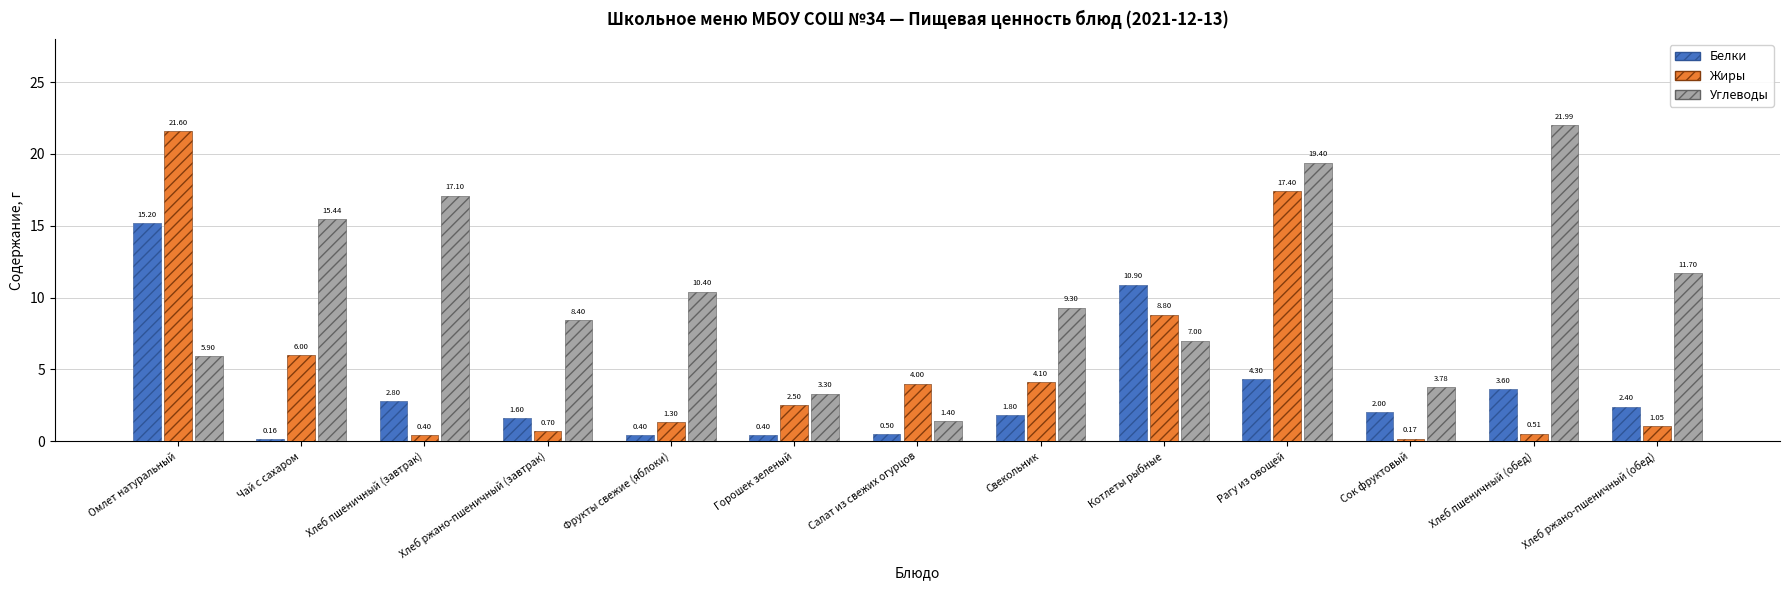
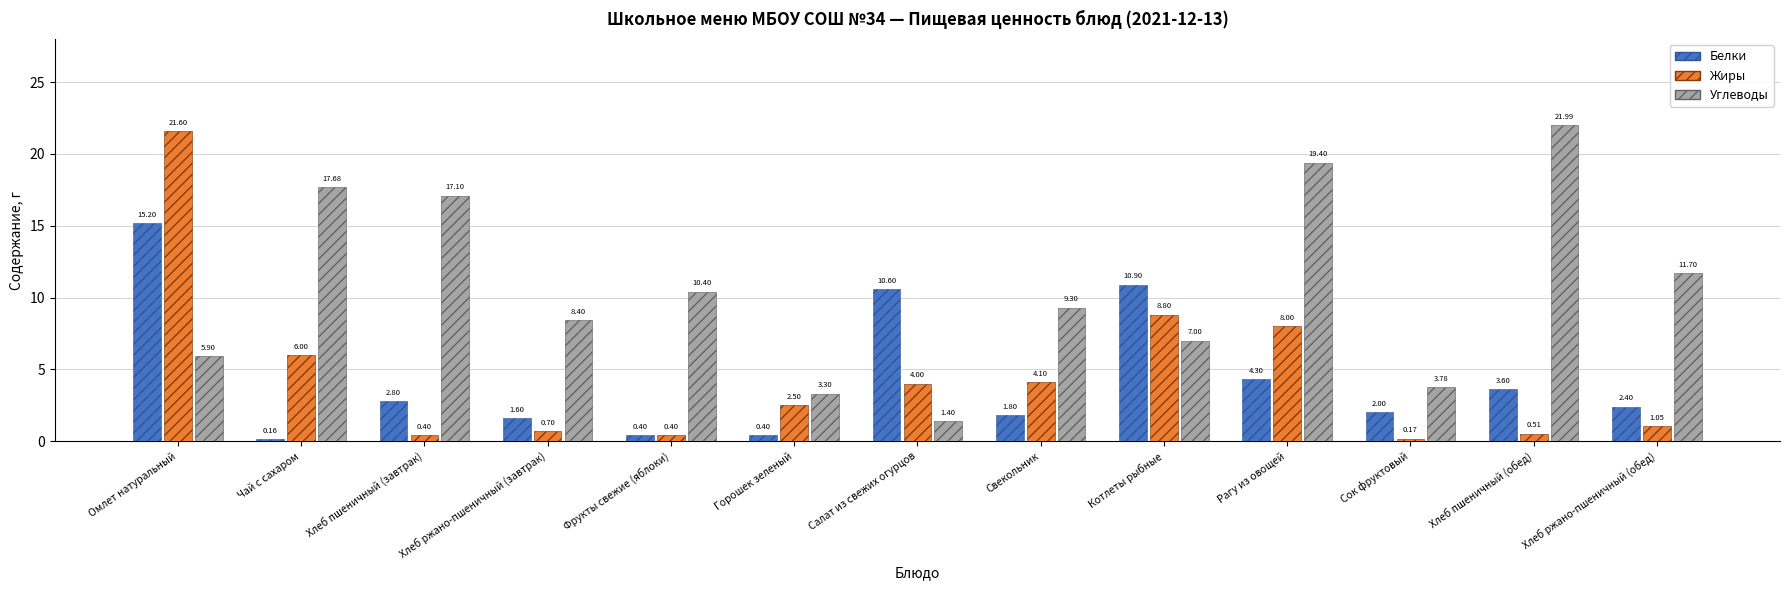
  {
    "Белки": {
      "Омлет натуральный": 15.20,
      "Чай с сахаром": 0.16,
      "Хлеб пшеничный (завтрак)": 2.80,
      "Хлеб ржано-пшеничный (завтрак)": 1.60,
      "Фрукты свежие (яблоки)": 0.40,
      "Горошек зеленый": 0.40,
-     "Салат из свежих огурцов": 0.50,
+     "Салат из свежих огурцов": 10.60,
      "Свекольник": 1.80,
      "Котлеты рыбные": 10.90,
      "Рагу из овощей": 4.30,
      "Сок фруктовый": 2.00,
      "Хлеб пшеничный (обед)": 3.60,
      "Хлеб ржано-пшеничный (обед)": 2.40
    },
    "Жиры": {
      "Омлет натуральный": 21.60,
      "Чай с сахаром": 6.00,
      "Хлеб пшеничный (завтрак)": 0.40,
      "Хлеб ржано-пшеничный (завтрак)": 0.70,
-     "Фрукты свежие (яблоки)": 1.30,
+     "Фрукты свежие (яблоки)": 0.40,
      "Горошек зеленый": 2.50,
      "Салат из свежих огурцов": 4.00,
      "Свекольник": 4.10,
      "Котлеты рыбные": 8.80,
-     "Рагу из овощей": 17.40,
+     "Рагу из овощей": 8.00,
      "Сок фруктовый": 0.17,
      "Хлеб пшеничный (обед)": 0.51,
      "Хлеб ржано-пшеничный (обед)": 1.05
    },
    "Углеводы": {
      "Омлет натуральный": 5.90,
-     "Чай с сахаром": 15.44,
+     "Чай с сахаром": 17.68,
      "Хлеб пшеничный (завтрак)": 17.10,
      "Хлеб ржано-пшеничный (завтрак)": 8.40,
      "Фрукты свежие (яблоки)": 10.40,
      "Горошек зеленый": 3.30,
      "Салат из свежих огурцов": 1.40,
      "Свекольник": 9.30,
      "Котлеты рыбные": 7.00,
      "Рагу из овощей": 19.40,
      "Сок фруктовый": 3.78,
      "Хлеб пшеничный (обед)": 21.99,
      "Хлеб ржано-пшеничный (обед)": 11.70
    }
  }
